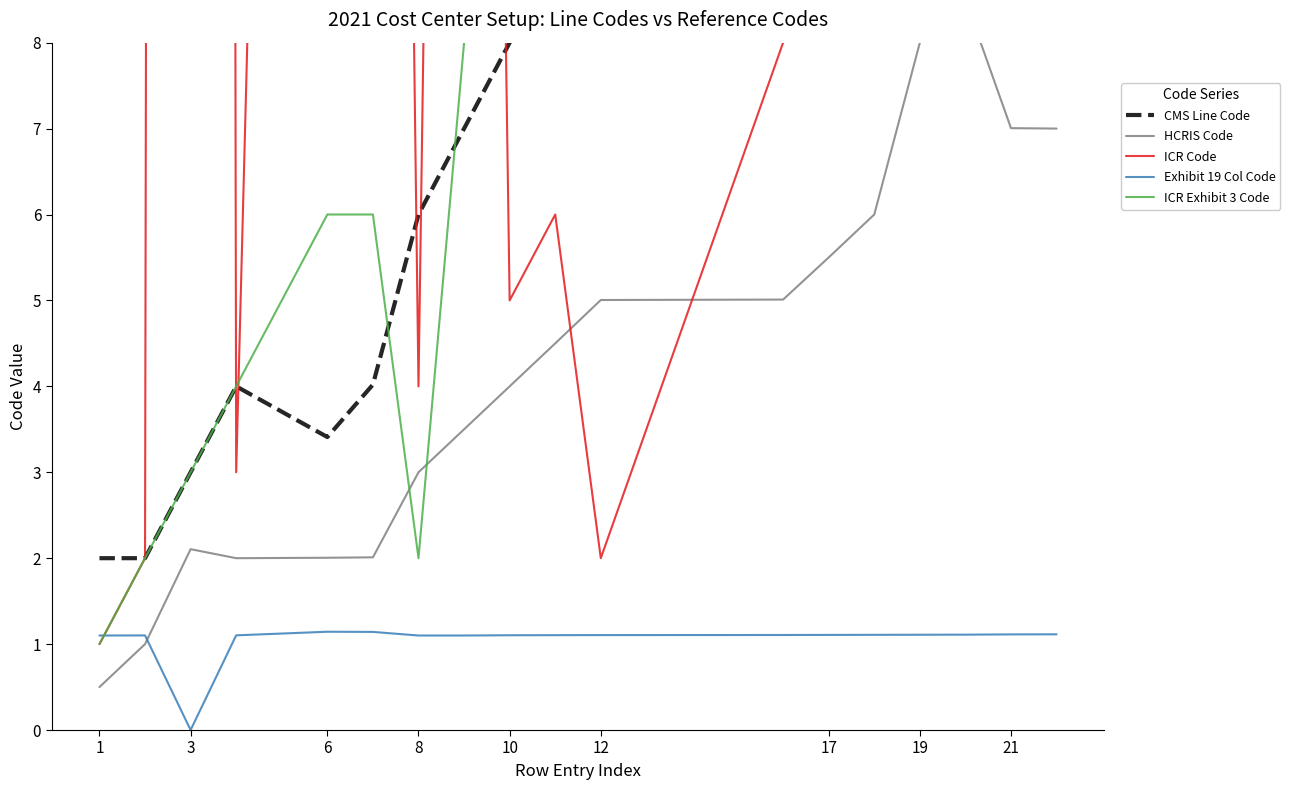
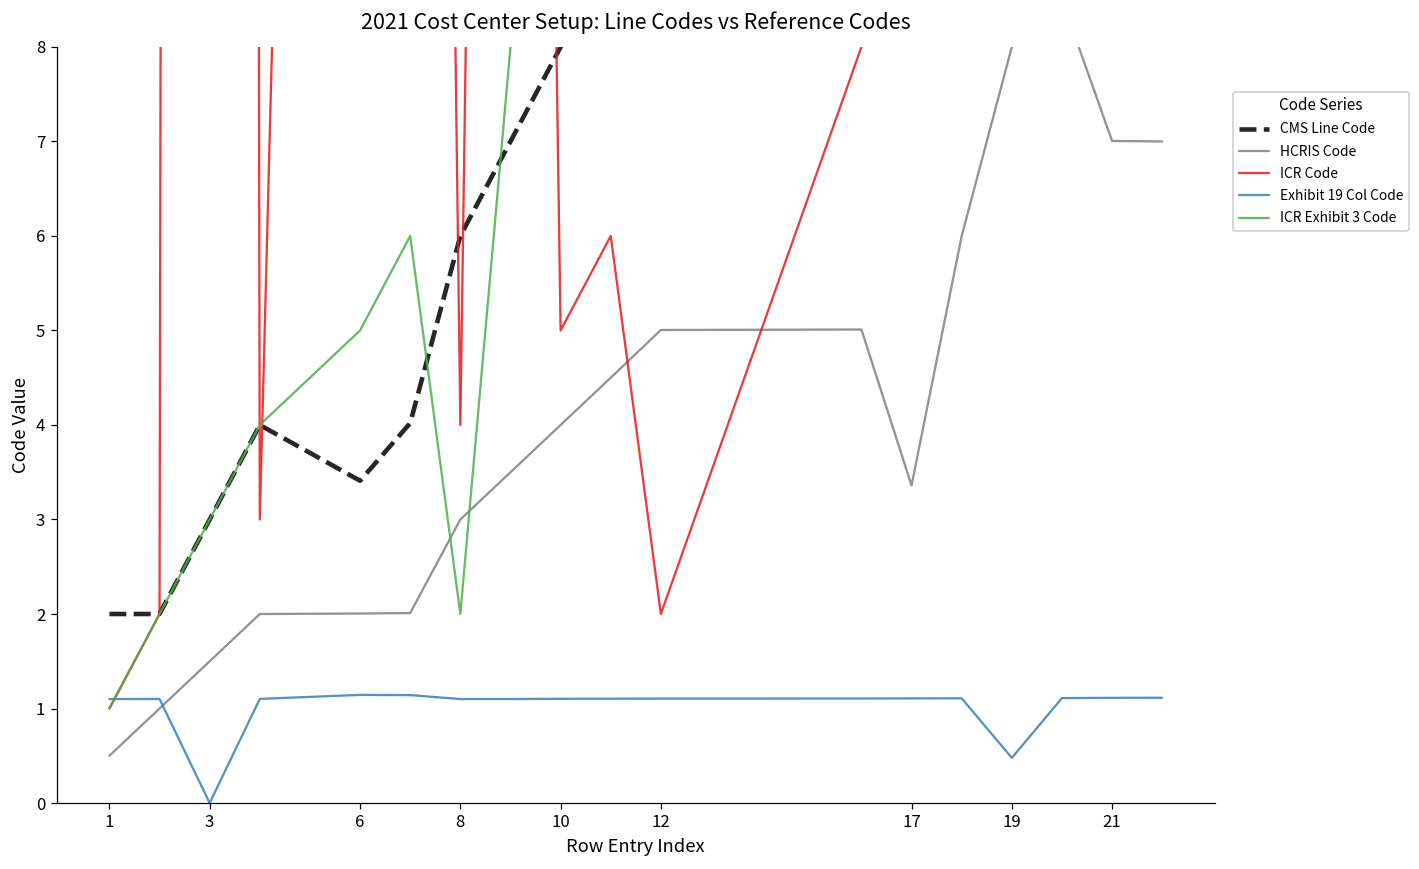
  {
    "CMS Line Code": {
      "1": 2.0,
      "6": 3.4,
      "8": 6.0,
      "10": 8.0
    },
    "HCRIS Code": {
      "1": 0.5,
-     "3": 2.1,
+     "3": 1.5,
      "6": 2.0,
      "8": 3.0,
      "10": 4.0,
      "12": 5.0,
-     "17": 5.5,
+     "17": 3.4,
      "19": 8.0,
      "21": 7.0
    },
    "ICR Code": {
      "8": 4.0,
      "10": 5.0,
      "12": 2.0
    },
    "Exhibit 19 Col Code": {
      "1": 1.1,
      "3": 0.0,
      "6": 1.1,
      "8": 1.1,
      "10": 1.1,
      "12": 1.1,
      "17": 1.1,
-     "19": 1.1,
+     "19": 0.5,
      "21": 1.1
    },
    "ICR Exhibit 3 Code": {
-     "6": 6,
+     "6": 5,
      "8": 2
    }
  }
